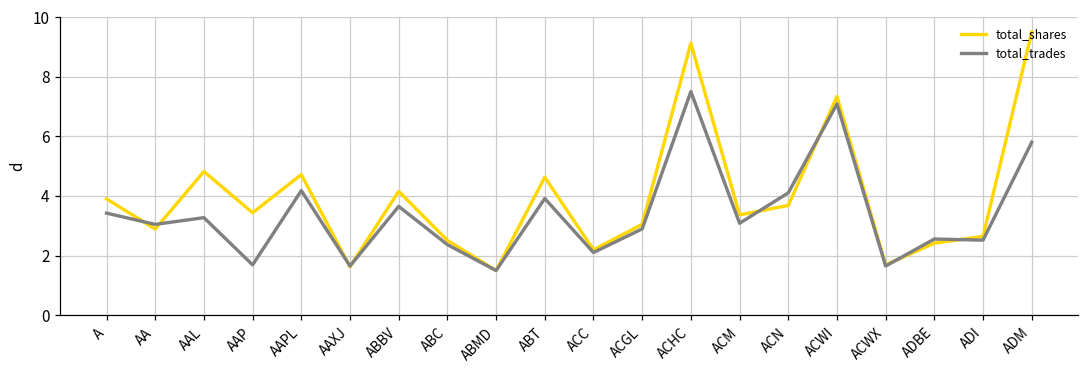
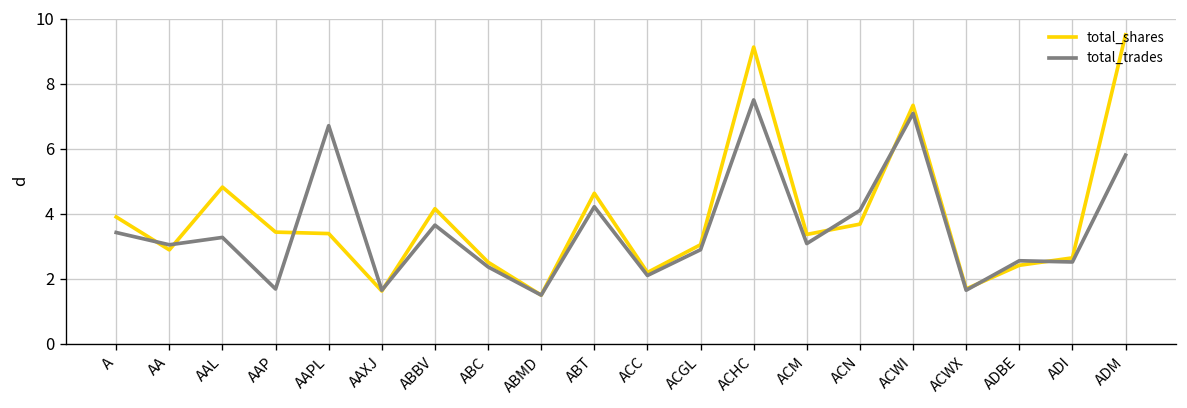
  {
    "total_shares": {
      "A": 3.9,
      "AA": 2.9,
      "AAL": 4.8,
      "AAP": 3.4,
-     "AAPL": 4.7,
+     "AAPL": 3.4,
      "ABBV": 4.2,
      "ABC": 2.5,
      "ABT": 4.6,
      "ACGL": 3.0,
      "ACHC": 9.1,
      "ACM": 3.4,
      "ACN": 3.7,
      "ACWI": 7.3,
      "ADBE": 2.4,
      "ADI": 2.6,
      "ADM": 9.5
    },
    "total_trades": {
      "A": 3.4,
      "AA": 3.0,
      "AAL": 3.3,
      "AAP": 1.7,
-     "AAPL": 4.2,
+     "AAPL": 6.7,
      "ABBV": 3.7,
      "ABC": 2.4,
-     "ABT": 3.9,
+     "ABT": 4.2,
      "ACGL": 2.9,
      "ACHC": 7.5,
      "ACM": 3.1,
      "ACN": 4.1,
      "ACWI": 7.1,
      "ADBE": 2.6,
      "ADI": 2.5,
      "ADM": 5.8
    }
  }
